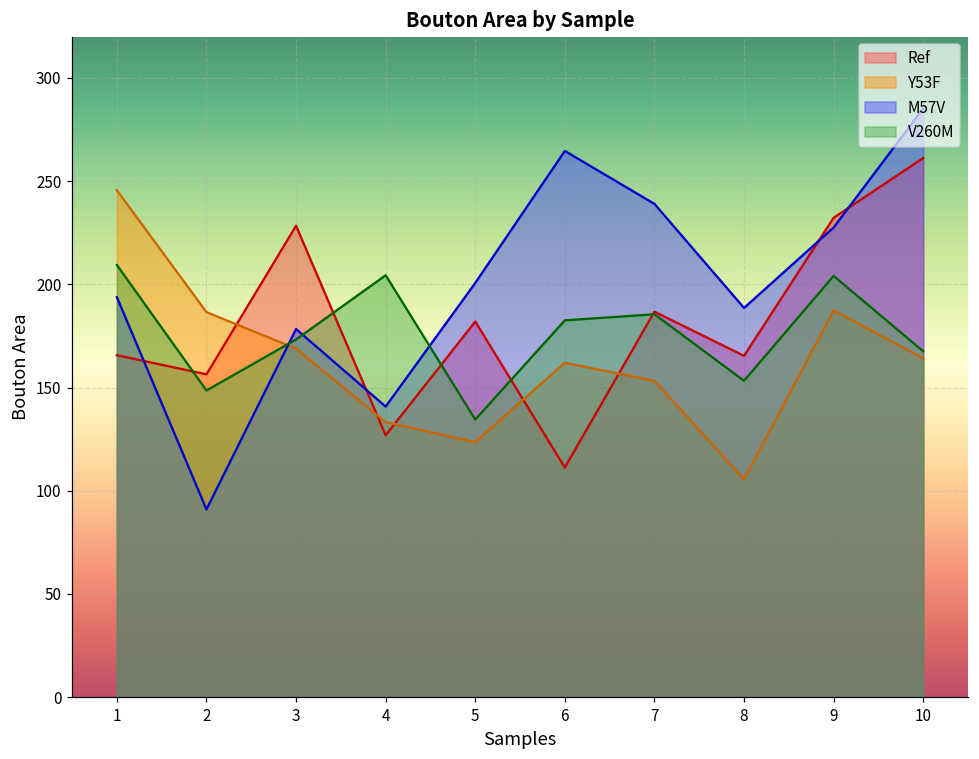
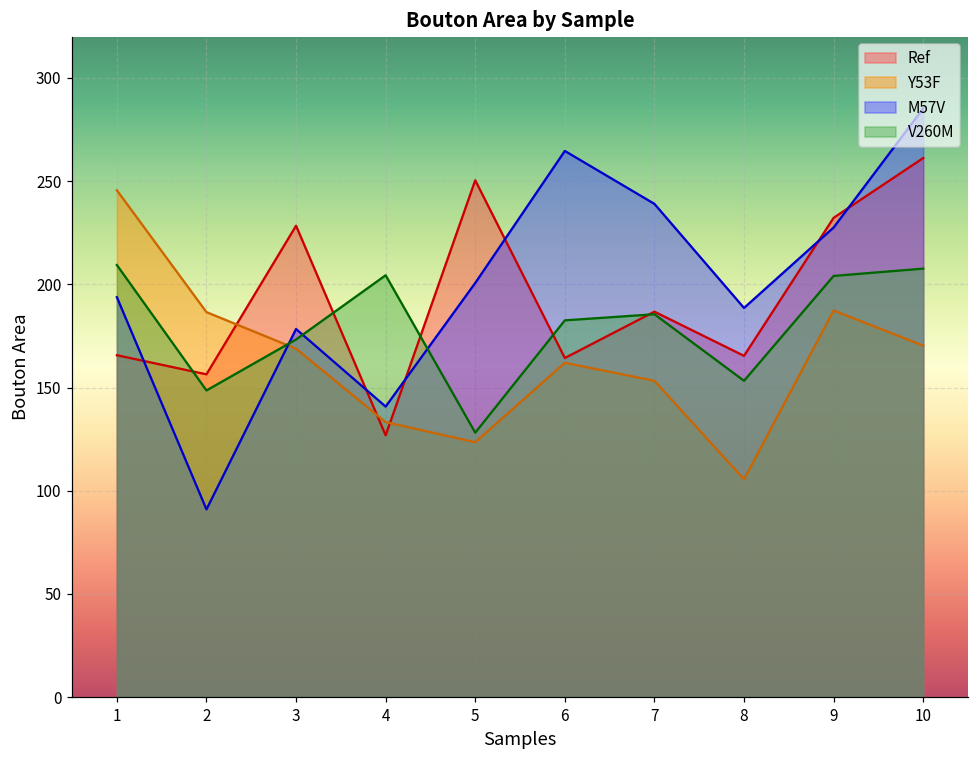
  {
    "Ref": {
      "1": 166,
      "2": 156,
      "3": 228,
      "4": 127,
-     "5": 182,
-     "6": 111,
+     "5": 250,
+     "6": 164,
      "8": 165,
      "9": 232,
      "10": 261
    },
    "Y53F": {
      "1": 246,
      "2": 187,
      "3": 169,
      "4": 133,
      "5": 123,
      "6": 162,
      "7": 153,
      "8": 105,
      "9": 187,
-     "10": 164
+     "10": 170
    },
    "M57V": {
      "1": 194,
      "2": 91,
      "3": 178,
      "4": 141,
      "5": 201,
      "6": 265,
      "7": 239,
      "8": 189,
      "9": 228
    },
    "V260M": {
      "1": 209,
      "2": 149,
      "3": 173,
      "4": 204,
-     "5": 134,
+     "5": 128,
      "6": 183,
      "8": 153,
      "9": 204,
-     "10": 168
+     "10": 208
    }
  }
